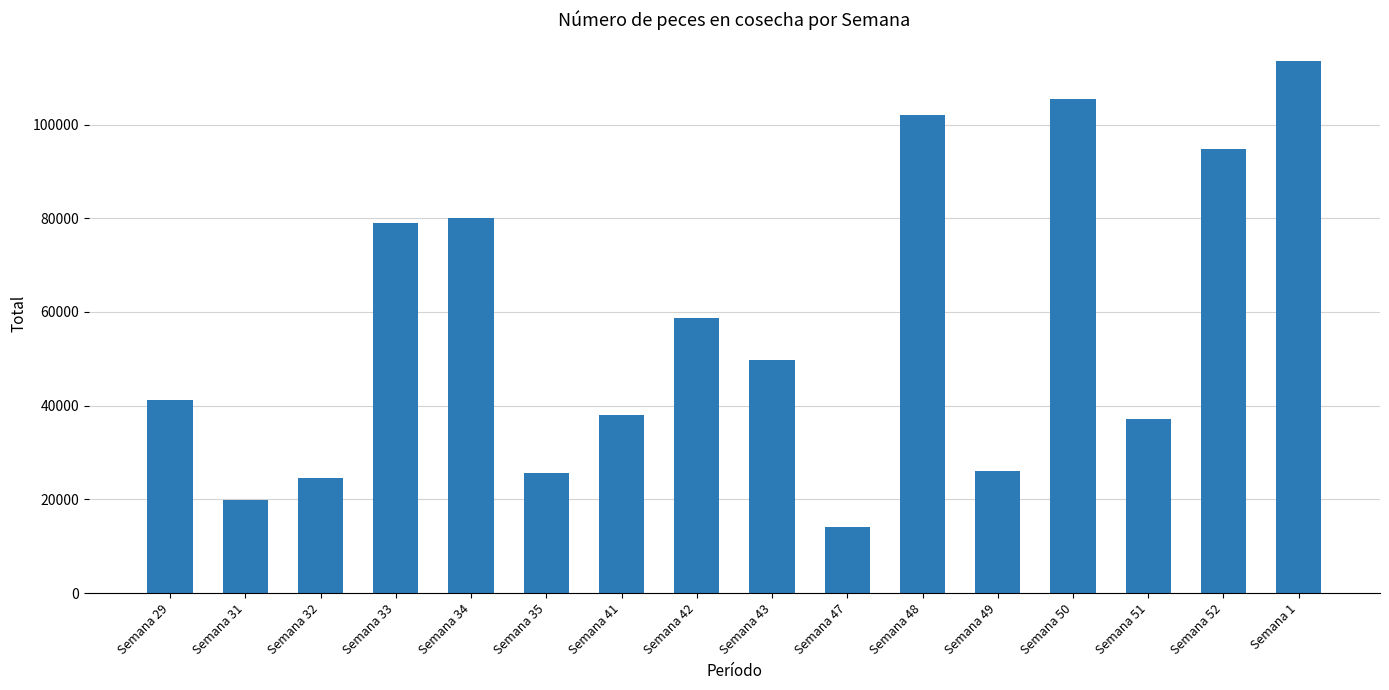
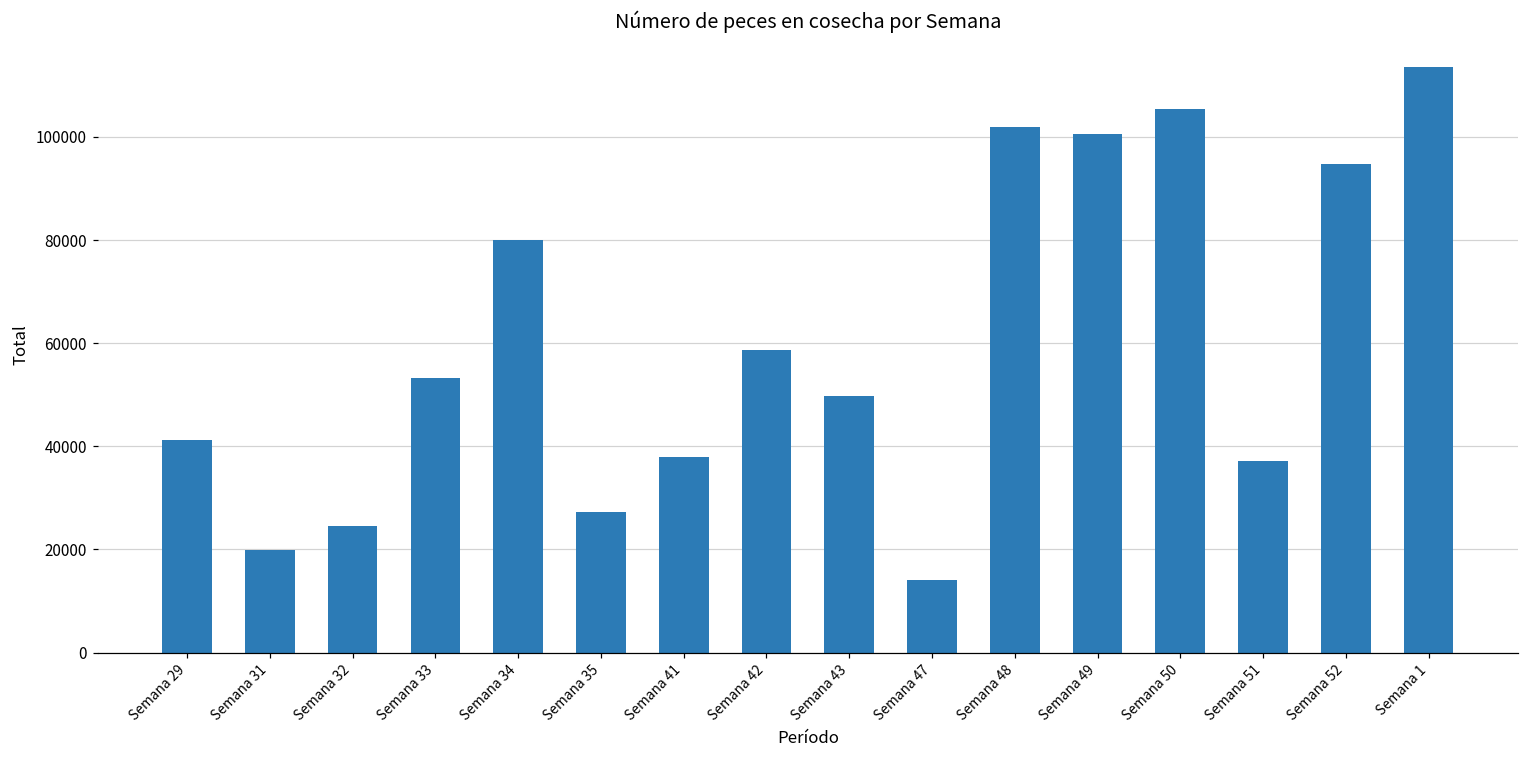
  {
    "Semana 29": 41000,
    "Semana 31": 20000,
    "Semana 32": 24000,
-   "Semana 33": 79000,
+   "Semana 33": 53000,
    "Semana 34": 80000,
-   "Semana 35": 26000,
+   "Semana 35": 27000,
    "Semana 41": 38000,
    "Semana 42": 59000,
    "Semana 43": 50000,
    "Semana 47": 14000,
    "Semana 48": 102000,
-   "Semana 49": 26000,
+   "Semana 49": 101000,
    "Semana 50": 105000,
    "Semana 51": 37000,
    "Semana 52": 95000,
    "Semana 1": 114000
  }
